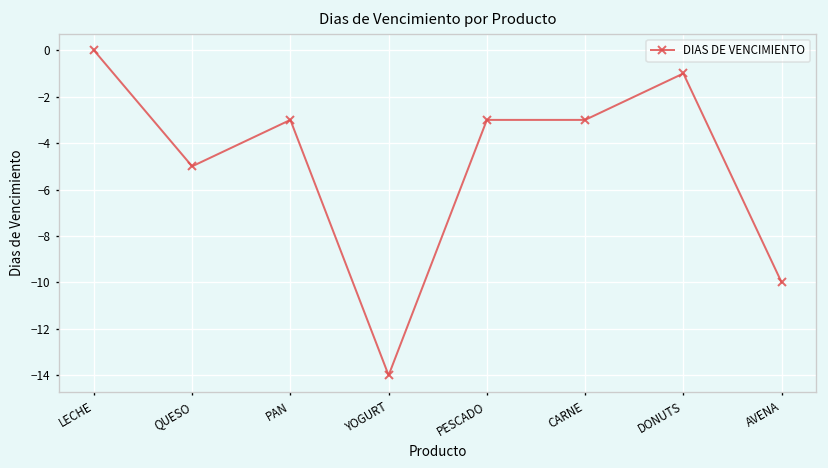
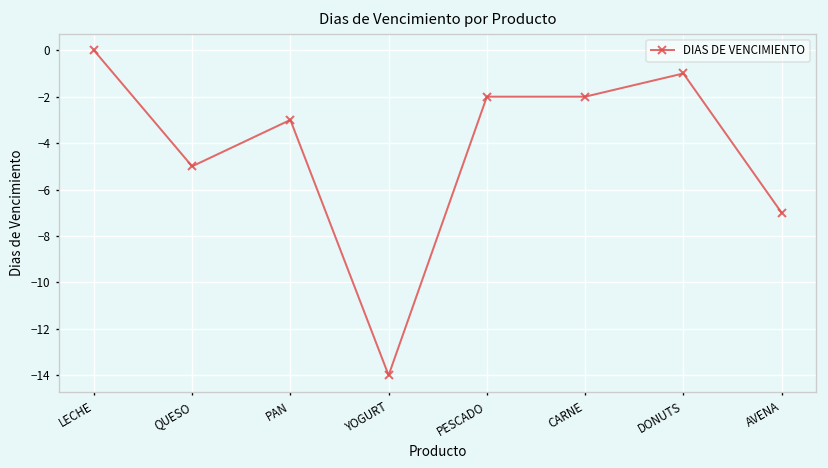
  {
    "LECHE": 0,
    "QUESO": -5,
    "PAN": -3,
    "YOGURT": -14,
-   "PESCADO": -3,
-   "CARNE": -3,
+   "PESCADO": -2,
+   "CARNE": -2,
    "DONUTS": -1,
-   "AVENA": -10
+   "AVENA": -7
  }
